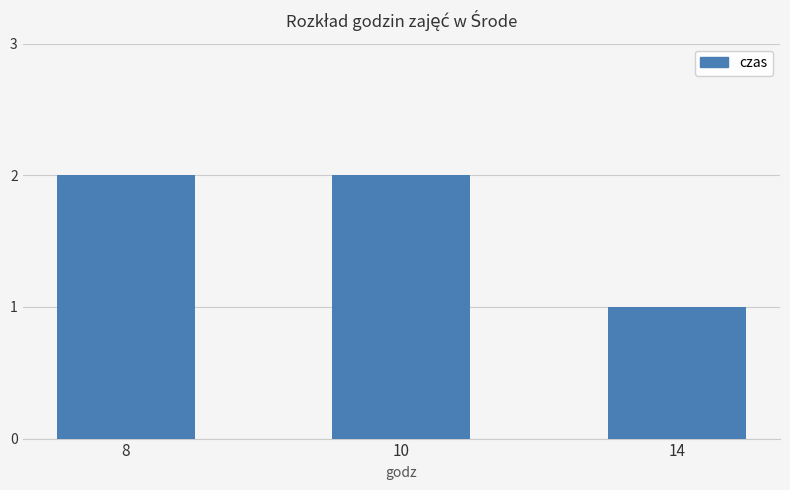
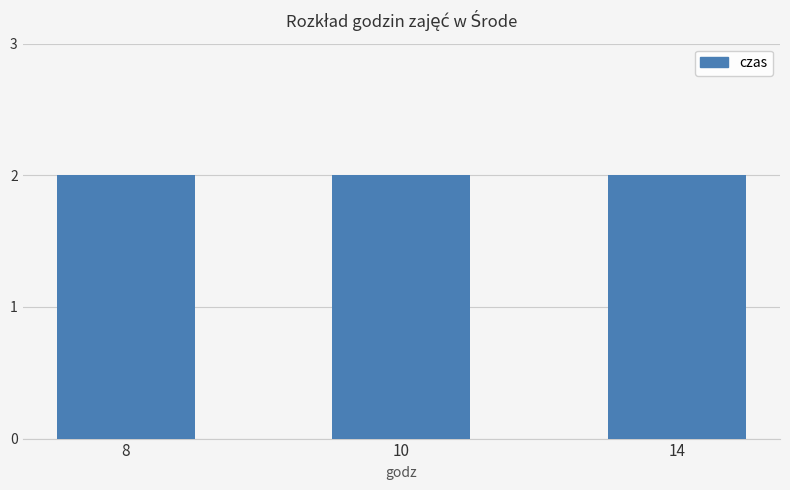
  {
    "8": 2,
    "10": 2,
-   "14": 1
+   "14": 2
  }
